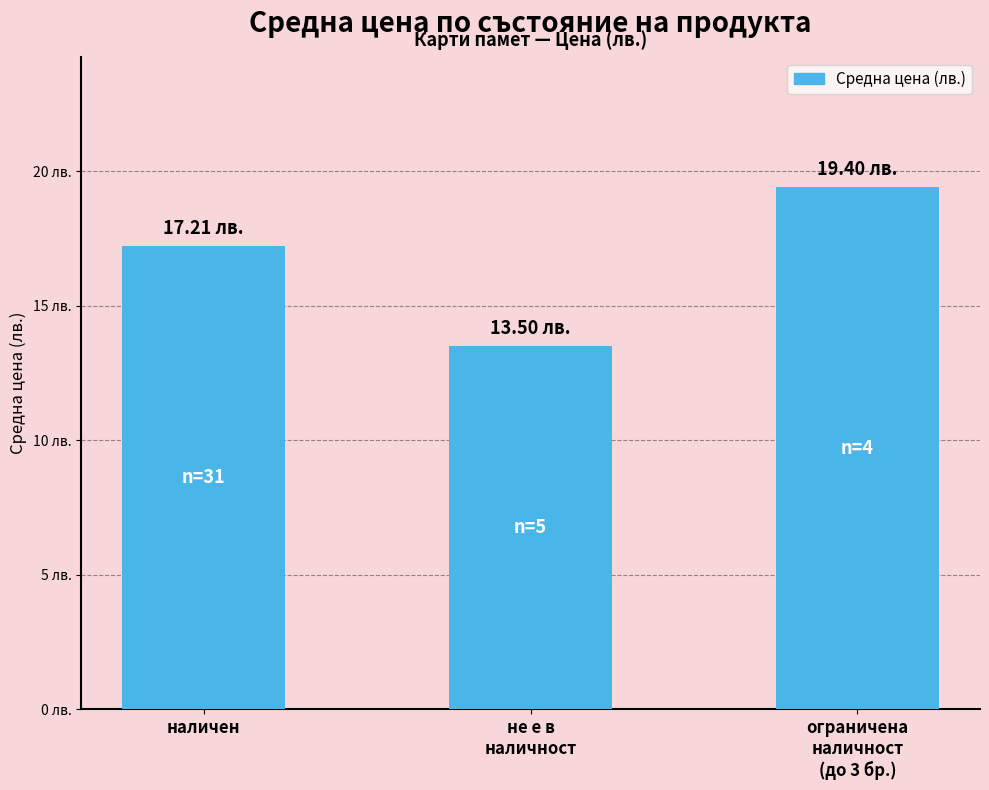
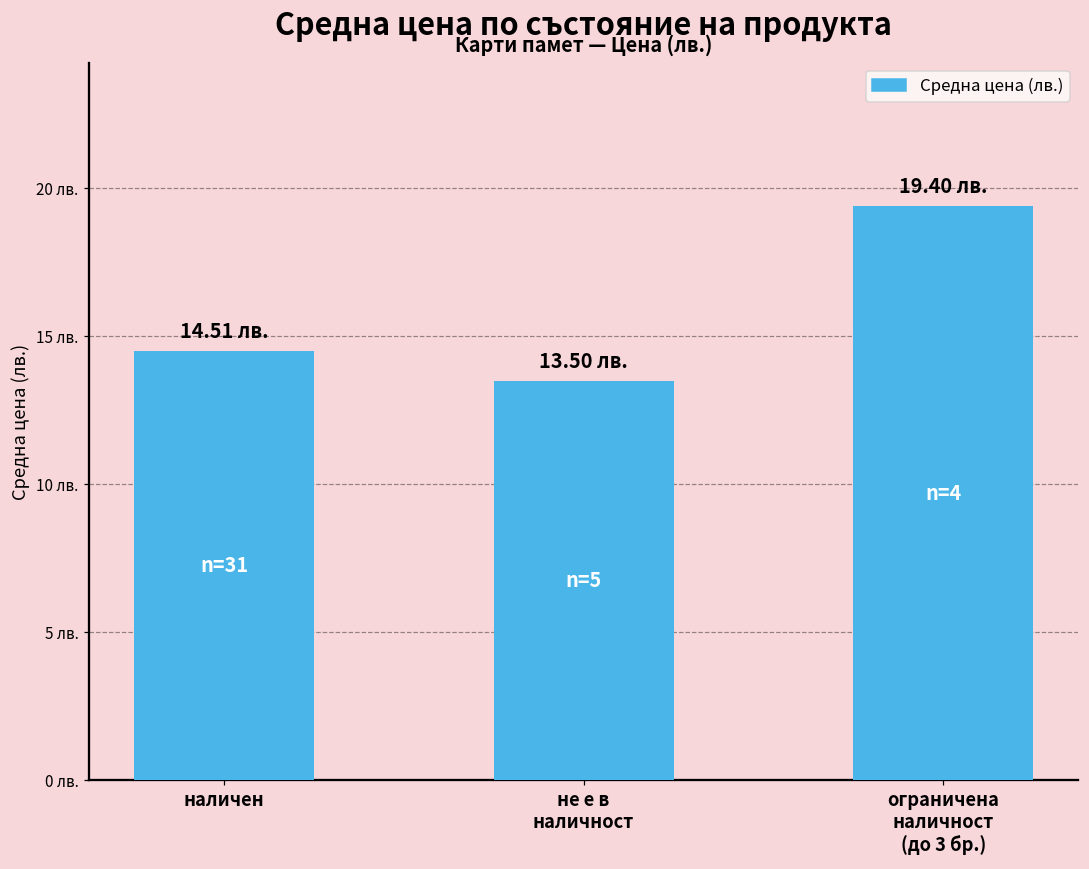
  {
-   "наличен": 17.21,
+   "наличен": 14.51,
    "не е в наличност": 13.50,
    "ограничена наличност (до 3 бр.)": 19.40
  }
